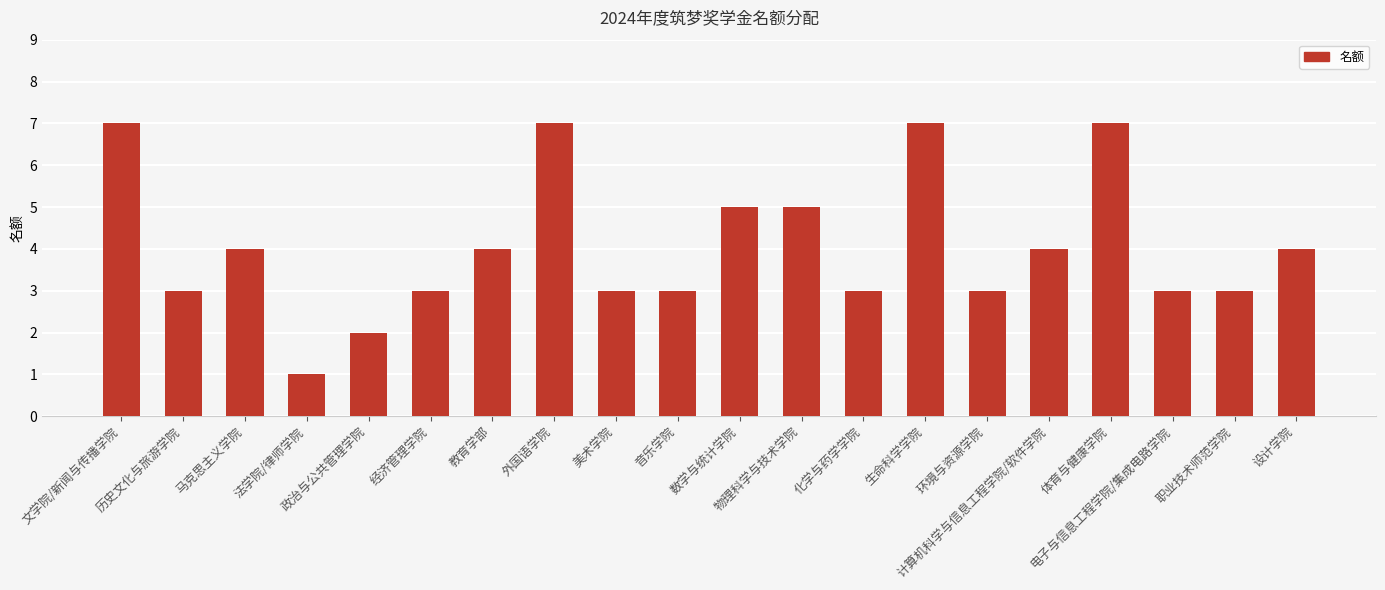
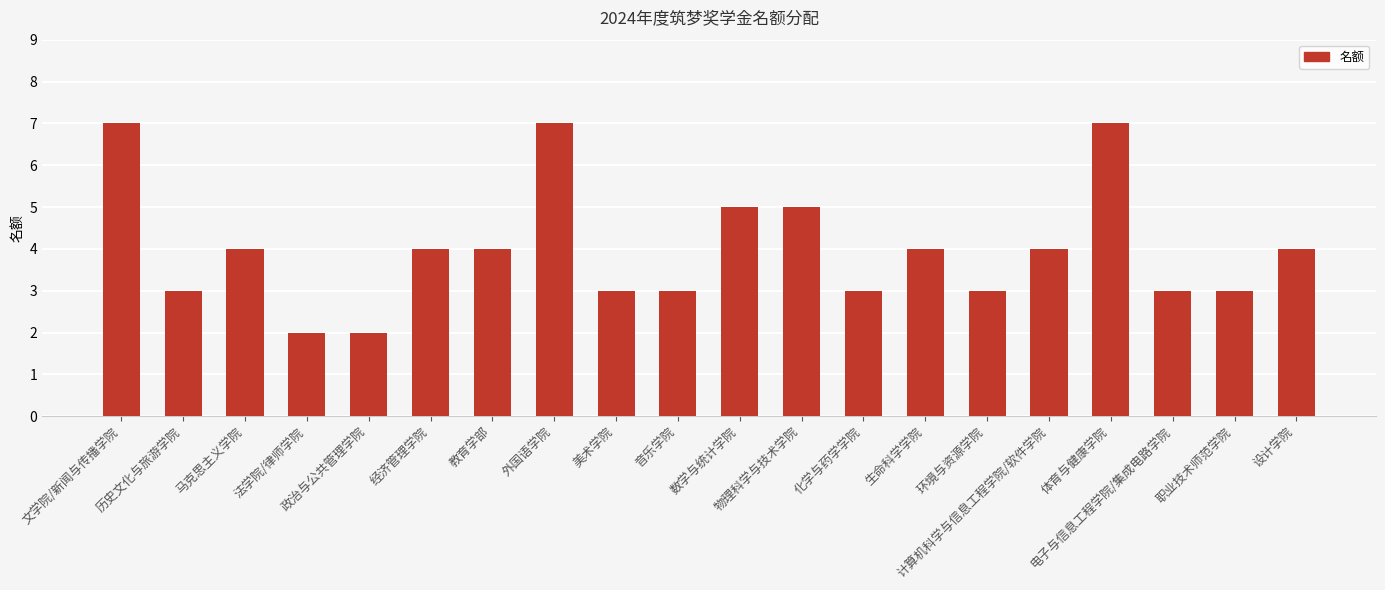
  {
    "文学院/新闻与传播学院": 7,
    "历史文化与旅游学院": 3,
    "马克思主义学院": 4,
-   "法学院/律师学院": 1,
+   "法学院/律师学院": 2,
    "政治与公共管理学院": 2,
-   "经济管理学院": 3,
+   "经济管理学院": 4,
    "教育学部": 4,
    "外国语学院": 7,
    "美术学院": 3,
    "音乐学院": 3,
    "数学与统计学院": 5,
    "物理科学与技术学院": 5,
    "化学与药学学院": 3,
-   "生命科学学院": 7,
+   "生命科学学院": 4,
    "环境与资源学院": 3,
    "计算机科学与信息工程学院/软件学院": 4,
    "体育与健康学院": 7,
    "电子与信息工程学院/集成电路学院": 3,
    "职业技术师范学院": 3,
    "设计学院": 4
  }
